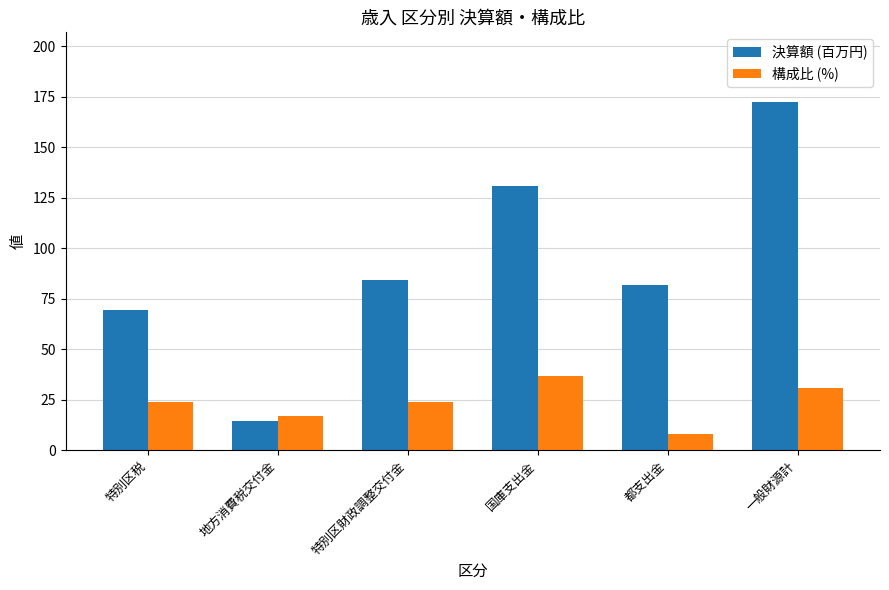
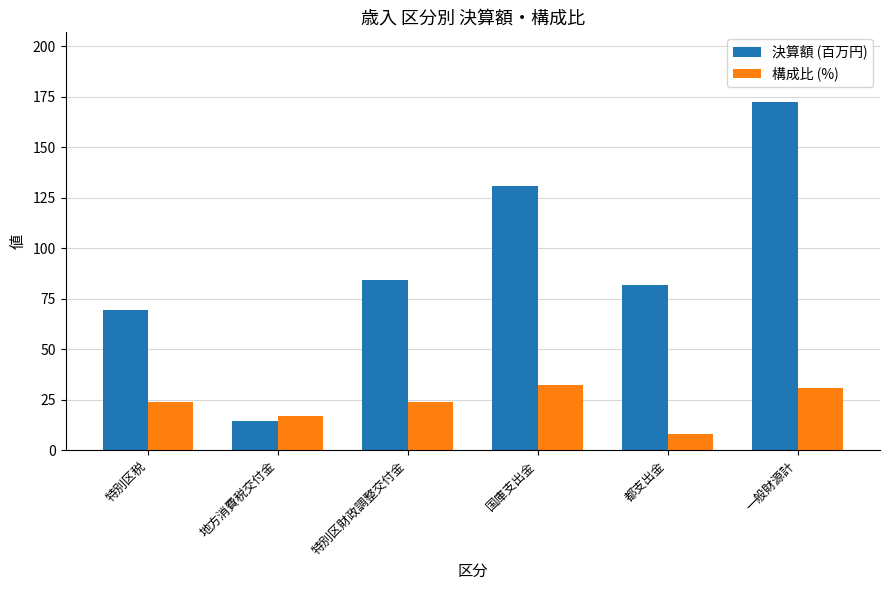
  {
    "決算額 (百万円)": {
      "特別区税": 69,
      "地方消費税交付金": 15,
      "特別区財政調整交付金": 84,
      "国庫支出金": 131,
      "都支出金": 82,
      "一般財源計": 172
    },
    "構成比 (%)": {
      "特別区税": 24,
      "地方消費税交付金": 17,
      "特別区財政調整交付金": 24,
-     "国庫支出金": 37,
+     "国庫支出金": 32,
      "都支出金": 8,
      "一般財源計": 31
    }
  }
